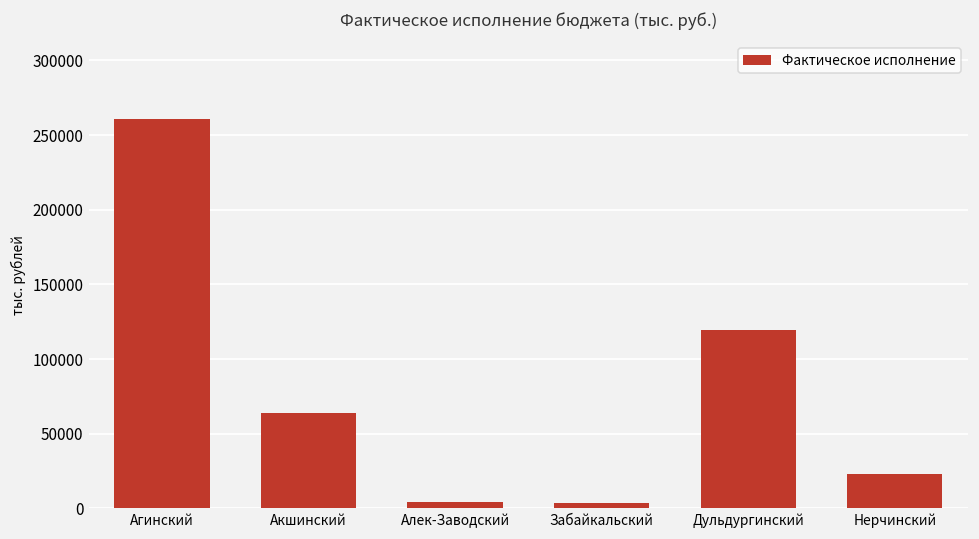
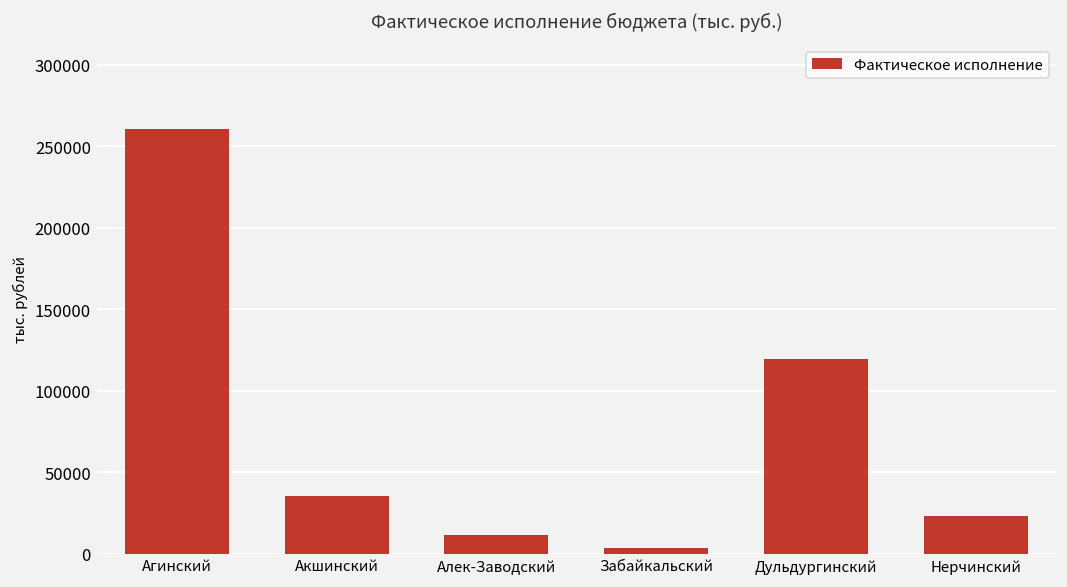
  {
    "Агинский": 261000,
-   "Акшинский": 64000,
-   "Алек-Заводский": 4000,
+   "Акшинский": 35000,
+   "Алек-Заводский": 11000,
    "Забайкальский": 4000,
    "Дульдургинский": 119000,
    "Нерчинский": 23000
  }
